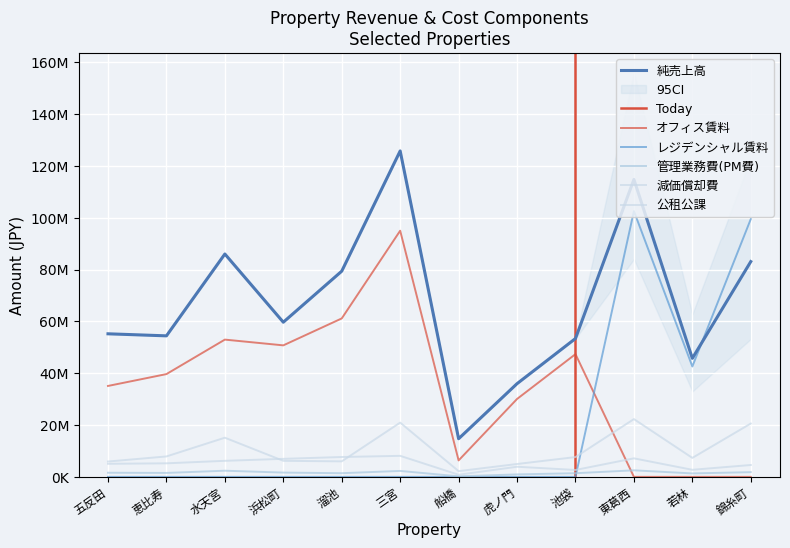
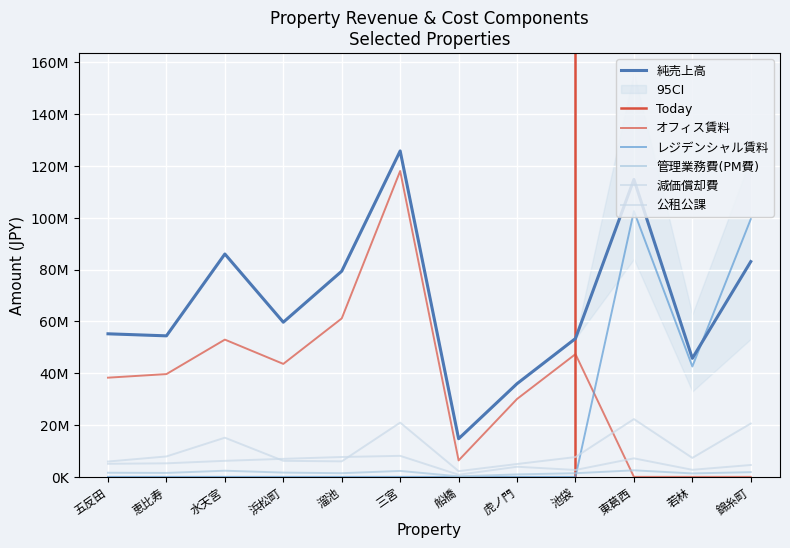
  {
    "オフィス賃料": {
-     "五反田": 35000000,
+     "五反田": 38000000,
      "恵比寿": 40000000,
      "水天宮": 53000000,
-     "浜松町": 51000000,
+     "浜松町": 44000000,
      "溜池": 61000000,
-     "三宮": 95000000,
+     "三宮": 118000000,
      "船橋": 6000000,
      "虎ノ門": 30000000,
      "池袋": 47000000,
      "東葛西": 0,
      "若林": 0,
      "錦糸町": 0
    }
  }
